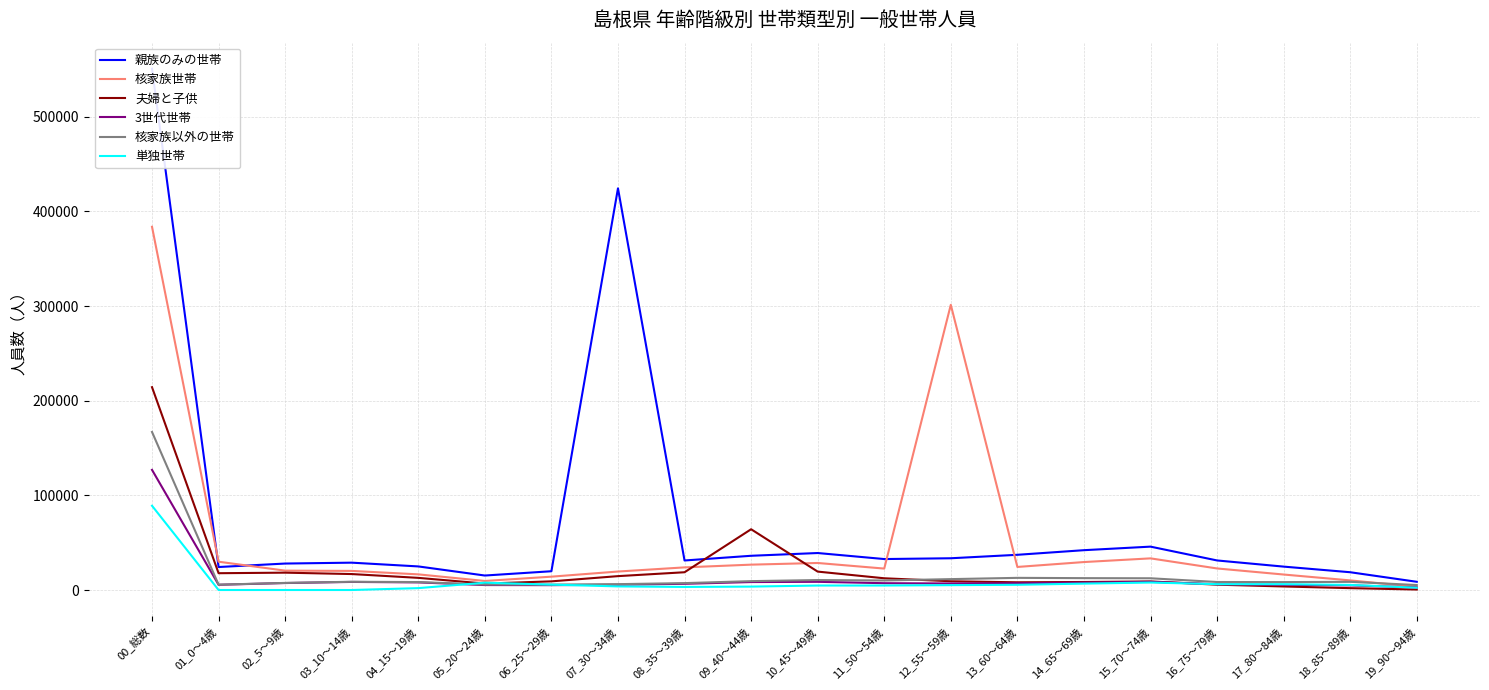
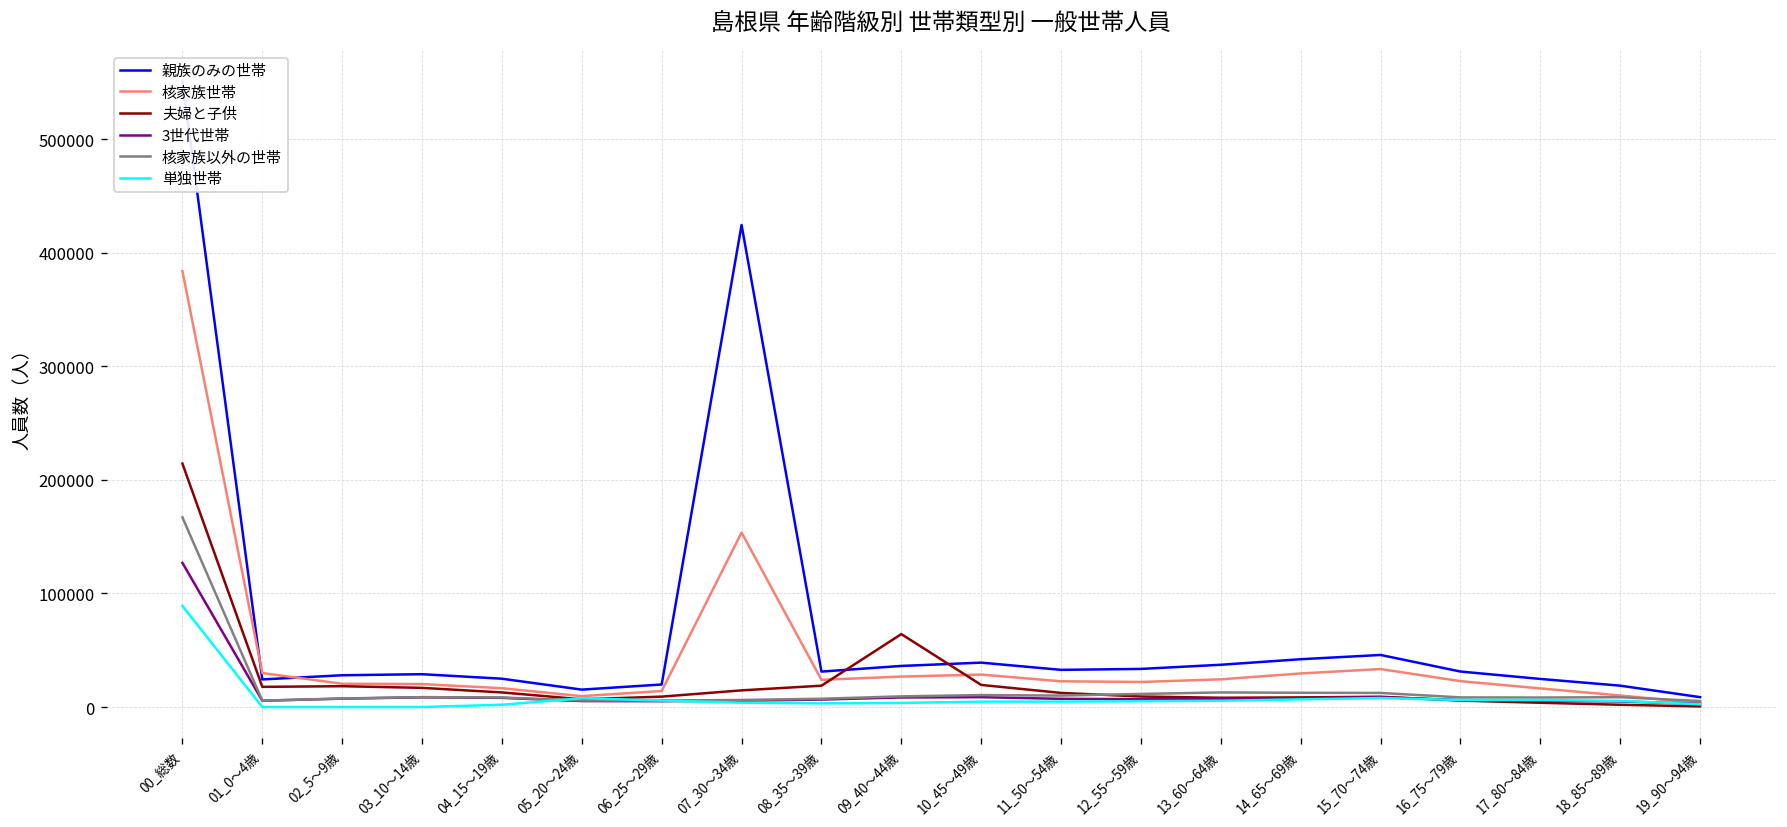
  {
    "親族のみの世帯": {
      "01_0～4歳": 20000,
      "02_5～9歳": 30000,
      "03_10～14歳": 30000,
      "04_15～19歳": 20000,
      "05_20～24歳": 20000,
      "06_25～29歳": 20000,
      "07_30～34歳": 420000,
      "08_35～39歳": 30000,
      "09_40～44歳": 40000,
      "10_45～49歳": 40000,
      "11_50～54歳": 30000,
      "12_55～59歳": 30000,
      "13_60～64歳": 40000,
      "14_65～69歳": 40000,
      "15_70～74歳": 50000,
      "16_75～79歳": 30000,
      "17_80～84歳": 20000,
      "18_85～89歳": 20000,
      "19_90～94歳": 10000
    },
    "核家族世帯": {
      "00_総数": 380000,
      "01_0～4歳": 30000,
      "03_10～14歳": 20000,
      "04_15～19歳": 20000,
      "06_25～29歳": 10000,
-     "07_30～34歳": 20000,
+     "07_30～34歳": 150000,
      "08_35～39歳": 20000,
      "09_40～44歳": 30000,
      "10_45～49歳": 30000,
      "11_50～54歳": 20000,
-     "12_55～59歳": 300000,
+     "12_55～59歳": 20000,
      "13_60～64歳": 20000,
      "14_65～69歳": 30000,
      "15_70～74歳": 30000,
      "16_75～79歳": 20000,
      "17_80～84歳": 20000
    },
    "夫婦と子供": {
      "00_総数": 210000,
      "01_0～4歳": 20000,
      "03_10～14歳": 20000,
      "04_15～19歳": 10000,
      "06_25～29歳": 10000,
      "07_30～34歳": 10000,
      "08_35～39歳": 20000,
      "09_40～44歳": 60000,
      "10_45～49歳": 20000,
      "18_85～89歳": 0
    },
    "3世代世帯": {
      "00_総数": 130000
    },
    "核家族以外の世帯": {
      "00_総数": 170000,
      "13_60～64歳": 10000,
      "14_65～69歳": 10000,
      "15_70～74歳": 10000
    },
    "単独世帯": {
      "00_総数": 90000,
      "01_0～4歳": 0,
      "02_5～9歳": 0,
      "03_10～14歳": 0,
      "04_15～19歳": 0,
      "08_35～39歳": 0,
      "09_40～44歳": 0,
      "10_45～49歳": 0
    }
  }
